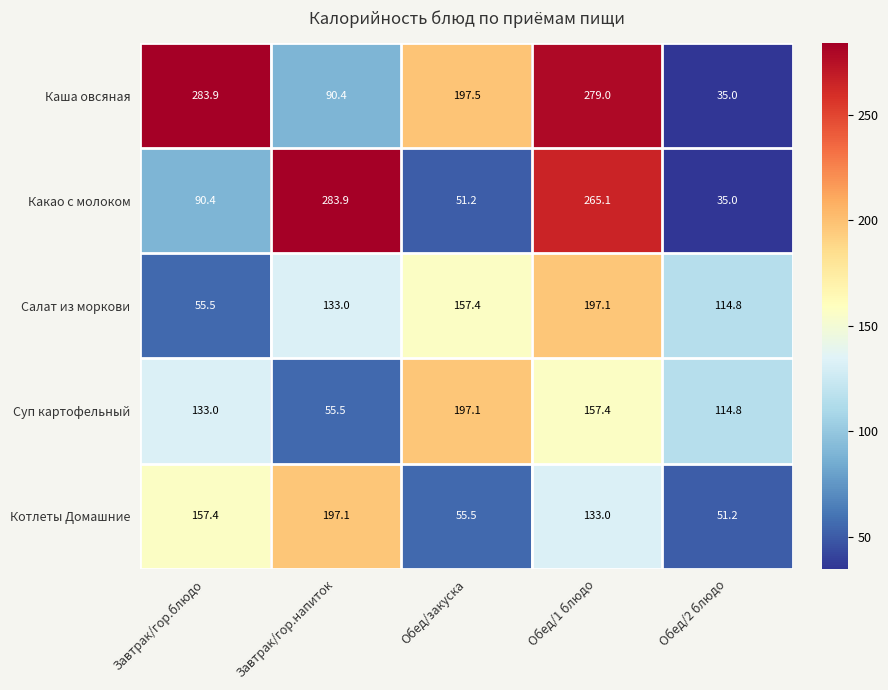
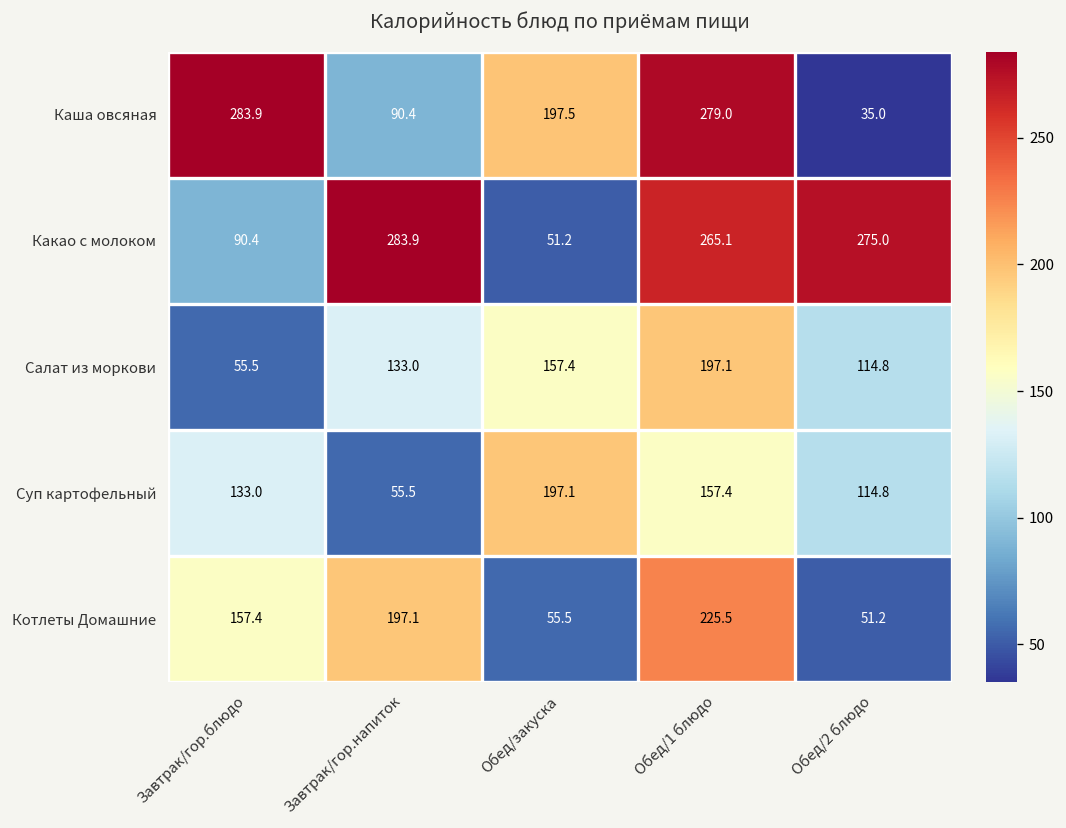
  {
    "Каша овсяная": {
      "Завтрак/гор.блюдо": 283.9,
      "Завтрак/гор.напиток": 90.4,
      "Обед/закуска": 197.5,
      "Обед/1 блюдо": 279.0,
      "Обед/2 блюдо": 35.0
    },
    "Какао с молоком": {
      "Завтрак/гор.блюдо": 90.4,
      "Завтрак/гор.напиток": 283.9,
      "Обед/закуска": 51.2,
      "Обед/1 блюдо": 265.1,
-     "Обед/2 блюдо": 35.0
+     "Обед/2 блюдо": 275.0
    },
    "Салат из моркови": {
      "Завтрак/гор.блюдо": 55.5,
      "Завтрак/гор.напиток": 133.0,
      "Обед/закуска": 157.4,
      "Обед/1 блюдо": 197.1,
      "Обед/2 блюдо": 114.8
    },
    "Суп картофельный": {
      "Завтрак/гор.блюдо": 133.0,
      "Завтрак/гор.напиток": 55.5,
      "Обед/закуска": 197.1,
      "Обед/1 блюдо": 157.4,
      "Обед/2 блюдо": 114.8
    },
    "Котлеты Домашние": {
      "Завтрак/гор.блюдо": 157.4,
      "Завтрак/гор.напиток": 197.1,
      "Обед/закуска": 55.5,
-     "Обед/1 блюдо": 133.0,
+     "Обед/1 блюдо": 225.5,
      "Обед/2 блюдо": 51.2
    }
  }
